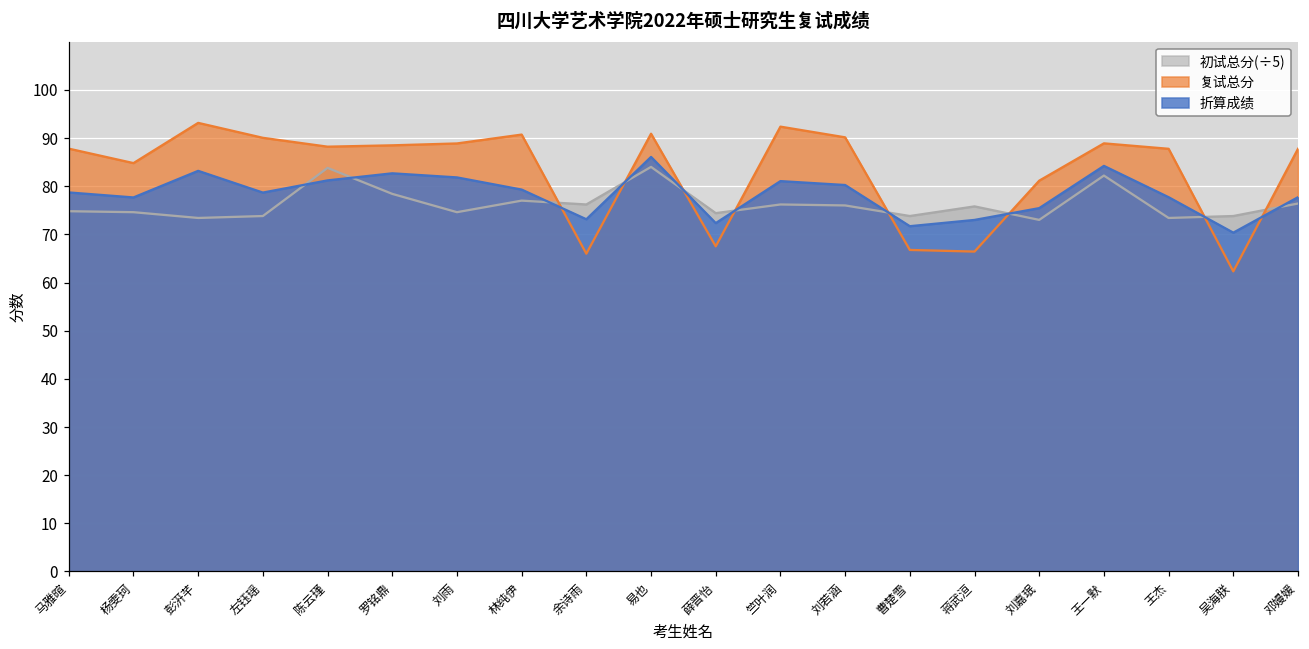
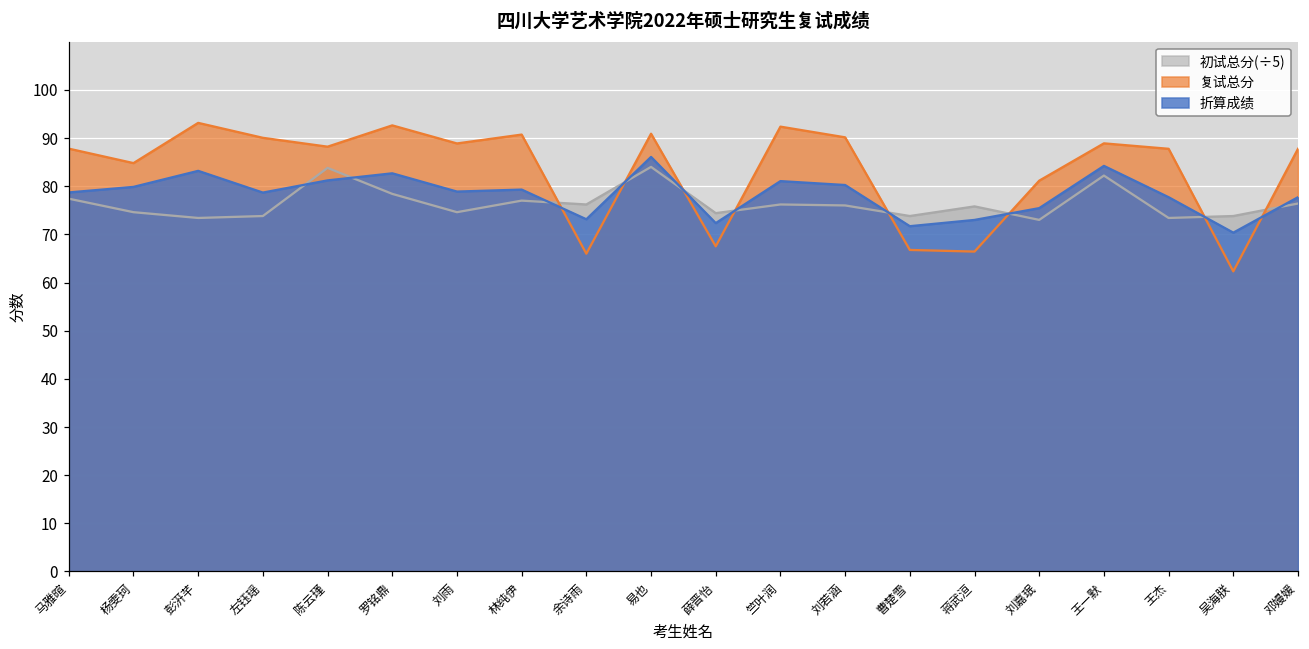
  {
    "初试总分(÷5)": {
-     "马雅暄": 75,
+     "马雅暄": 77,
      "杨雯珂": 75,
      "彭汧芊": 73,
      "左钰瑶": 74,
      "陈云瑾": 84,
      "罗铭鼎": 78,
      "刘雨": 75,
      "林纯伊": 77,
      "余诗雨": 76,
      "易也": 84,
      "薛晋怡": 74,
      "竺叶润": 76,
      "刘若涵": 76,
      "曹楚雪": 74,
      "蒋武洹": 76,
      "刘嘉珉": 73,
      "王一默": 82,
      "王杰": 73,
      "吴海朕": 74,
      "邓嫚媛": 76
    },
    "复试总分": {
      "马雅暄": 88,
      "杨雯珂": 85,
      "彭汧芊": 93,
      "左钰瑶": 90,
      "陈云瑾": 88,
-     "罗铭鼎": 88,
+     "罗铭鼎": 93,
      "刘雨": 89,
      "林纯伊": 91,
      "余诗雨": 66,
      "易也": 91,
      "薛晋怡": 68,
      "竺叶润": 92,
      "刘若涵": 90,
      "曹楚雪": 67,
      "蒋武洹": 66,
      "刘嘉珉": 81,
      "王一默": 89,
      "王杰": 88,
      "吴海朕": 62,
      "邓嫚媛": 88
    },
    "折算成绩": {
      "马雅暄": 79,
-     "杨雯珂": 78,
+     "杨雯珂": 80,
      "彭汧芊": 83,
      "左钰瑶": 79,
      "陈云瑾": 81,
      "罗铭鼎": 83,
-     "刘雨": 82,
+     "刘雨": 79,
      "林纯伊": 79,
      "余诗雨": 73,
      "易也": 86,
      "薛晋怡": 72,
      "竺叶润": 81,
      "刘若涵": 80,
      "曹楚雪": 72,
      "蒋武洹": 73,
      "刘嘉珉": 75,
      "王一默": 84,
      "王杰": 78,
      "吴海朕": 70,
      "邓嫚媛": 78
    }
  }
